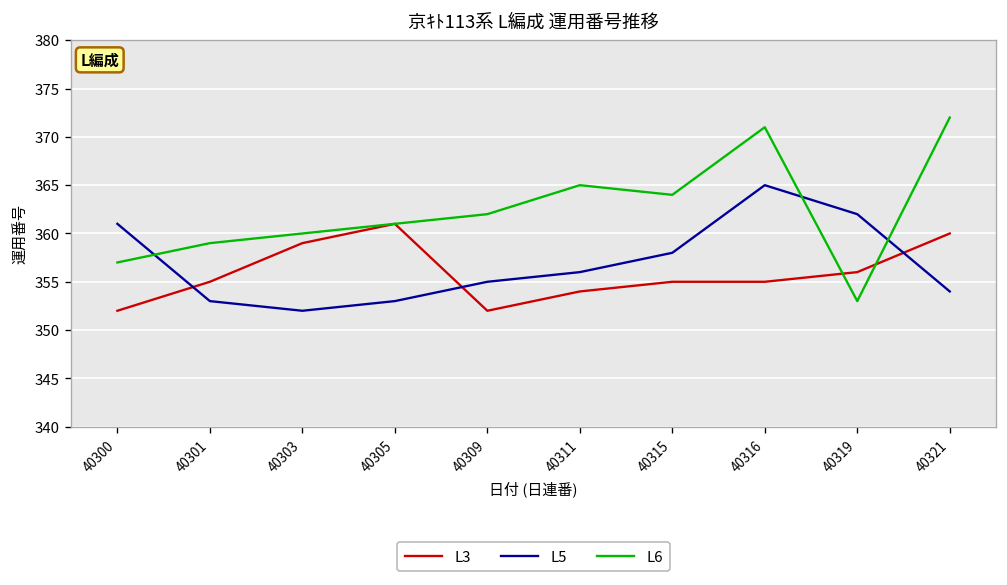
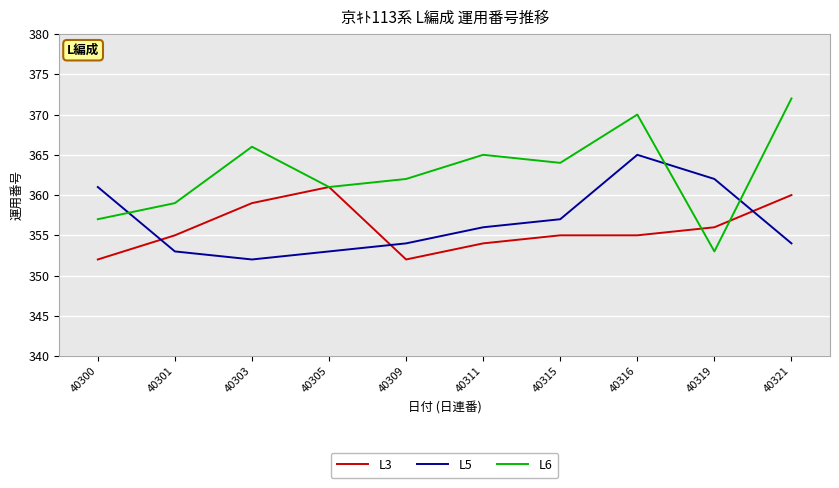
  {
    "L3": {
      "40300": 352,
      "40301": 355,
      "40303": 359,
      "40309": 352,
      "40311": 354,
      "40315": 355,
      "40316": 355,
      "40319": 356,
      "40321": 360
    },
    "L5": {
      "40300": 361,
      "40301": 353,
      "40303": 352,
      "40305": 353,
-     "40309": 355,
+     "40309": 354,
      "40311": 356,
-     "40315": 358,
+     "40315": 357,
      "40316": 365,
      "40319": 362,
      "40321": 354
    },
    "L6": {
      "40300": 357,
      "40301": 359,
-     "40303": 360,
+     "40303": 366,
      "40309": 362,
      "40311": 365,
      "40315": 364,
-     "40316": 371,
+     "40316": 370,
      "40319": 353,
      "40321": 372
    }
  }
